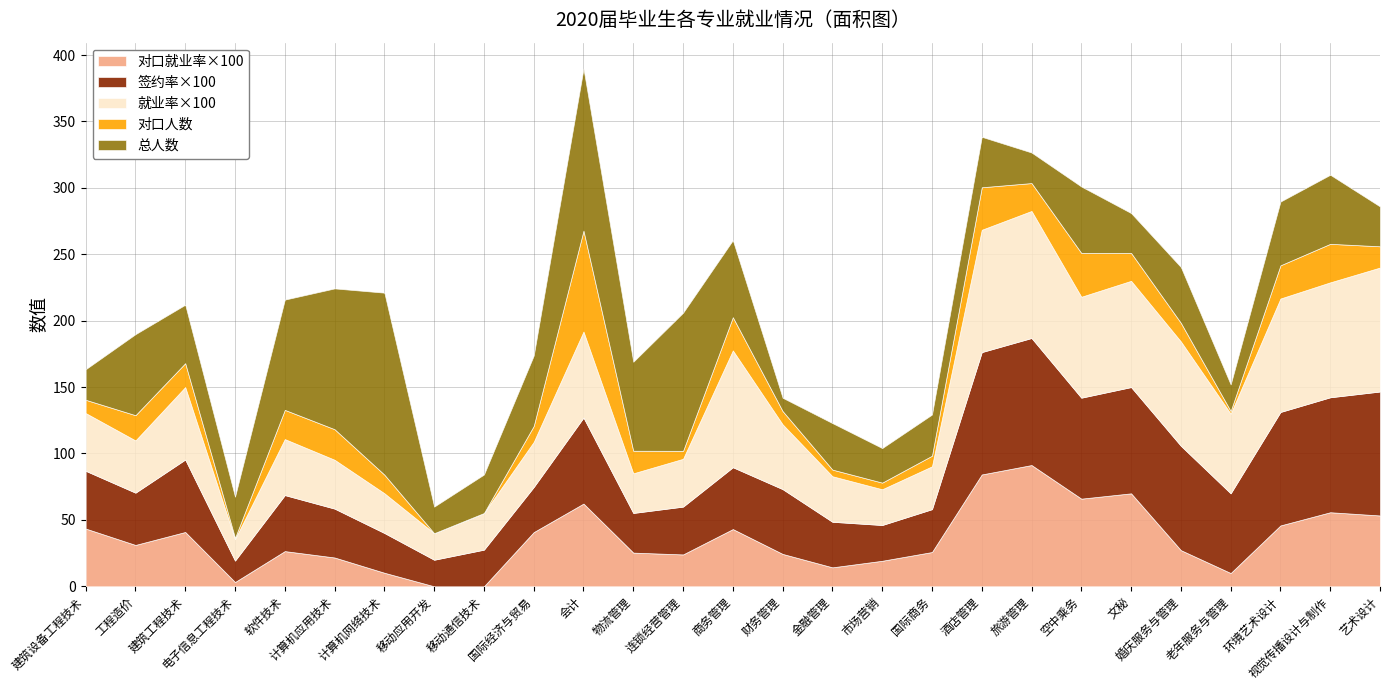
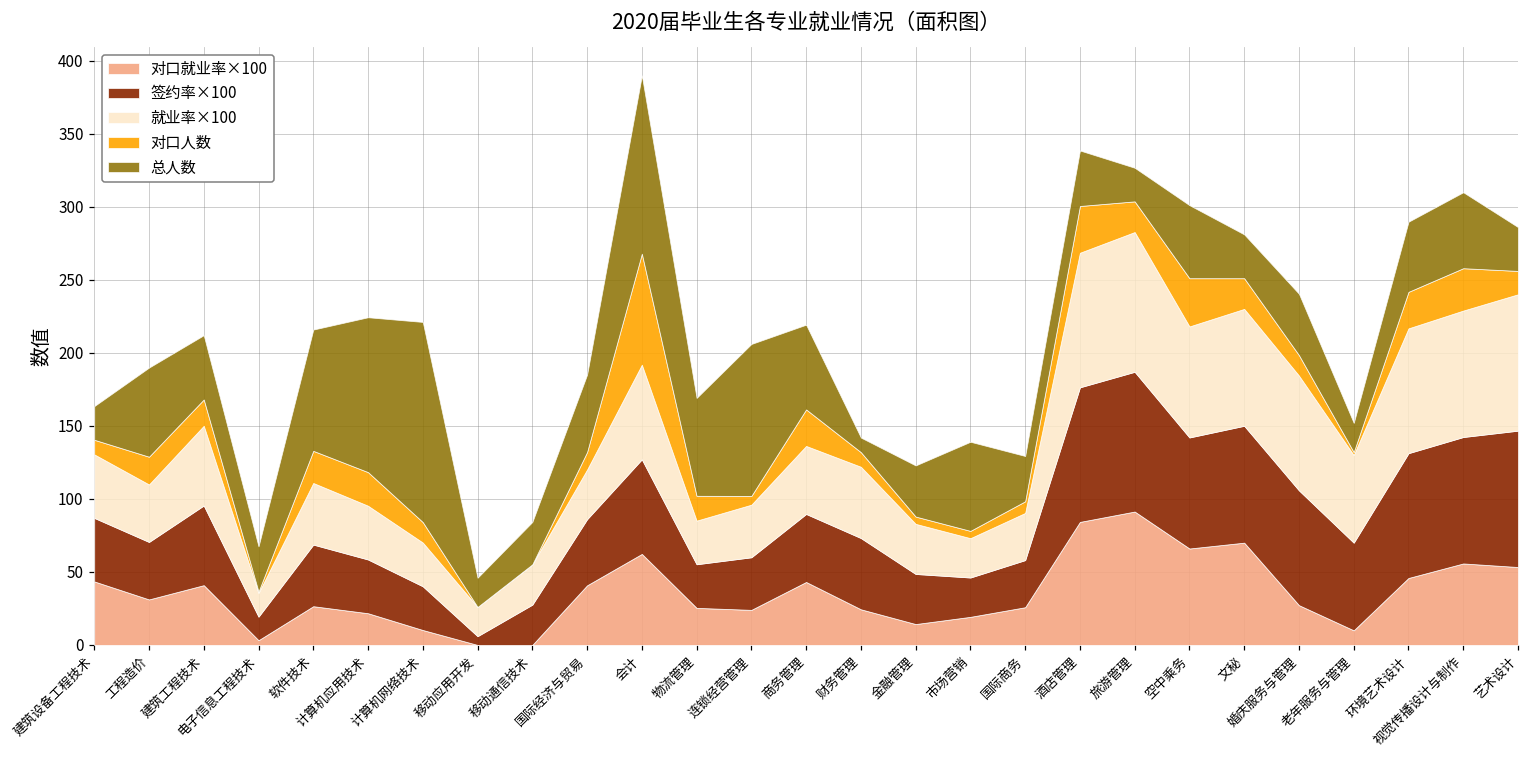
  {
    "对口就业率×100": {
      "建筑设备工程技术": 43,
      "工程造价": 31,
      "建筑工程技术": 41,
      "电子信息工程技术": 3,
      "软件技术": 27,
      "计算机应用技术": 22,
      "计算机网络技术": 10,
      "移动应用开发": 0,
      "移动通信技术": 0,
      "国际经济与贸易": 41,
      "会计": 62,
      "物流管理": 25,
      "连锁经营管理": 24,
      "商务管理": 43,
      "财务管理": 24,
      "金融管理": 14,
      "市场营销": 19,
      "国际商务": 26,
      "酒店管理": 84,
      "旅游管理": 91,
      "空中乘务": 66,
      "文秘": 70,
      "婚庆服务与管理": 27,
      "老年服务与管理": 10,
      "环境艺术设计": 46,
      "视觉传播设计与制作": 56,
      "艺术设计": 53
    },
    "签约率×100": {
      "建筑设备工程技术": 43,
      "工程造价": 39,
      "建筑工程技术": 55,
      "电子信息工程技术": 16,
      "软件技术": 42,
      "计算机应用技术": 37,
      "计算机网络技术": 30,
-     "移动应用开发": 20,
+     "移动应用开发": 6,
      "移动通信技术": 28,
-     "国际经济与贸易": 34,
+     "国际经济与贸易": 45,
      "会计": 65,
      "物流管理": 30,
      "连锁经营管理": 36,
      "商务管理": 47,
      "财务管理": 49,
      "金融管理": 34,
      "市场营销": 27,
      "国际商务": 32,
      "酒店管理": 92,
      "旅游管理": 96,
      "空中乘务": 76,
      "文秘": 80,
      "婚庆服务与管理": 79,
      "老年服务与管理": 60,
      "环境艺术设计": 85,
      "视觉传播设计与制作": 87,
      "艺术设计": 93
    },
    "就业率×100": {
      "建筑设备工程技术": 43,
      "工程造价": 39,
      "建筑工程技术": 55,
      "软件技术": 42,
      "计算机应用技术": 37,
      "计算机网络技术": 30,
      "国际经济与贸易": 34,
      "会计": 65,
      "物流管理": 30,
      "连锁经营管理": 36,
-     "商务管理": 88,
+     "商务管理": 47,
      "财务管理": 49,
      "金融管理": 34,
      "市场营销": 27,
      "国际商务": 32,
      "酒店管理": 92,
      "旅游管理": 96,
      "空中乘务": 76,
      "文秘": 80,
      "婚庆服务与管理": 79,
      "老年服务与管理": 60,
      "环境艺术设计": 85,
      "视觉传播设计与制作": 87,
      "艺术设计": 93
    },
    "对口人数": {
      "建筑设备工程技术": 10,
      "工程造价": 19,
      "建筑工程技术": 18,
      "软件技术": 22,
      "计算机应用技术": 23,
      "计算机网络技术": 14,
      "国际经济与贸易": 12,
      "会计": 76,
      "物流管理": 17,
      "连锁经营管理": 6,
      "商务管理": 25,
      "财务管理": 10,
      "金融管理": 5,
      "市场营销": 5,
      "国际商务": 8,
      "酒店管理": 32,
      "旅游管理": 21,
      "空中乘务": 33,
      "文秘": 21,
      "婚庆服务与管理": 14,
      "老年服务与管理": 2,
      "环境艺术设计": 25,
      "视觉传播设计与制作": 29,
      "艺术设计": 16
    },
    "总人数": {
      "建筑设备工程技术": 23,
      "工程造价": 61,
      "建筑工程技术": 44,
      "电子信息工程技术": 31,
      "软件技术": 83,
      "计算机应用技术": 106,
      "计算机网络技术": 137,
      "移动应用开发": 20,
      "移动通信技术": 29,
      "国际经济与贸易": 53,
      "会计": 122,
      "物流管理": 67,
      "连锁经营管理": 104,
      "商务管理": 58,
      "财务管理": 10,
      "金融管理": 35,
-     "市场营销": 26,
+     "市场营销": 61,
      "国际商务": 31,
      "酒店管理": 38,
      "旅游管理": 23,
      "空中乘务": 50,
      "文秘": 30,
      "婚庆服务与管理": 42,
      "老年服务与管理": 20,
      "环境艺术设计": 48,
      "视觉传播设计与制作": 52,
      "艺术设计": 30
    }
  }
